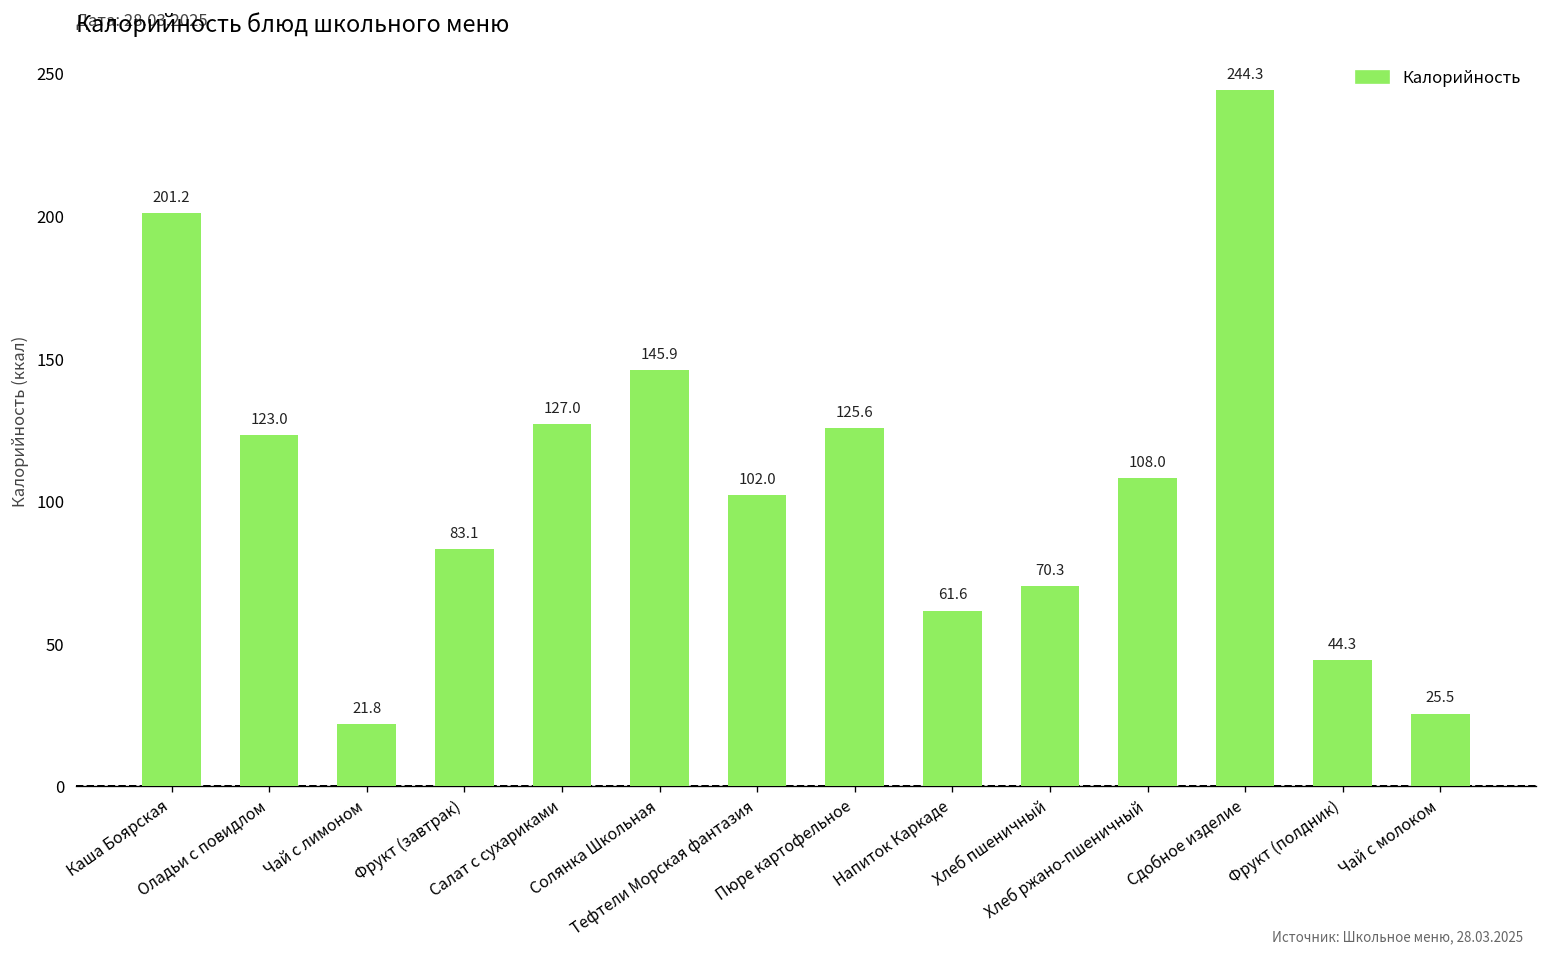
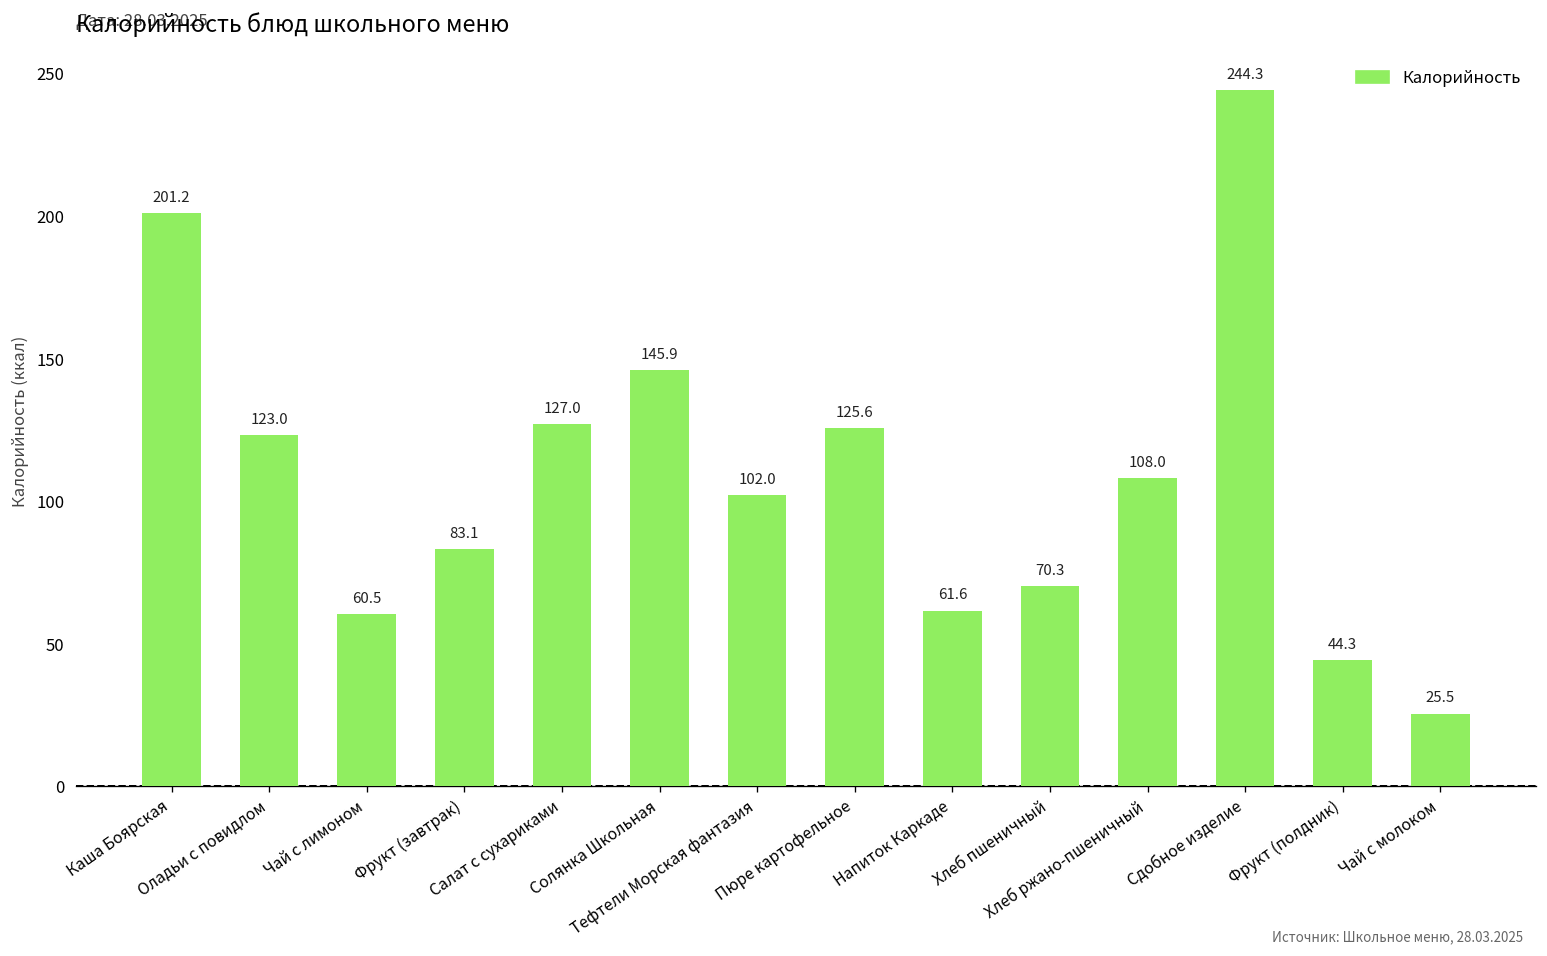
  {
    "Каша Боярская": 201.2,
    "Оладьи с повидлом": 123.0,
-   "Чай с лимоном": 21.8,
+   "Чай с лимоном": 60.5,
    "Фрукт (завтрак)": 83.1,
    "Салат с сухариками": 127.0,
    "Солянка Школьная": 145.9,
    "Тефтели Морская фантазия": 102.0,
    "Пюре картофельное": 125.6,
    "Напиток Каркаде": 61.6,
    "Хлеб пшеничный": 70.3,
    "Хлеб ржано-пшеничный": 108.0,
    "Сдобное изделие": 244.3,
    "Фрукт (полдник)": 44.3,
    "Чай с молоком": 25.5
  }
